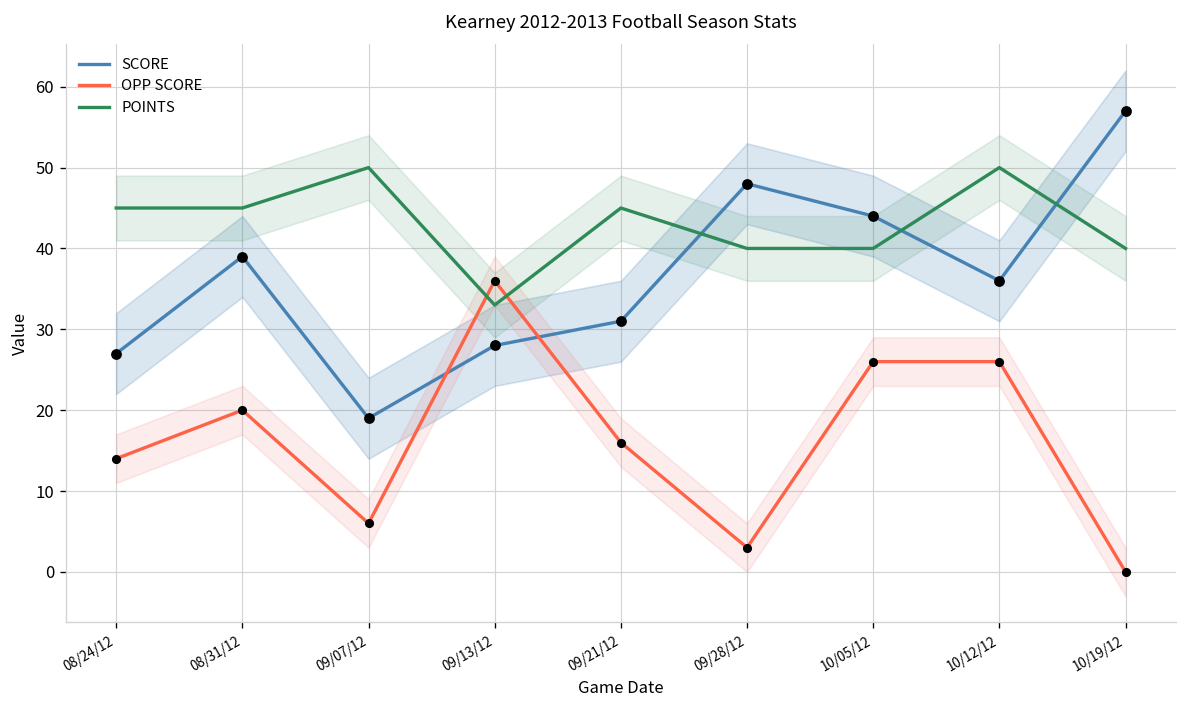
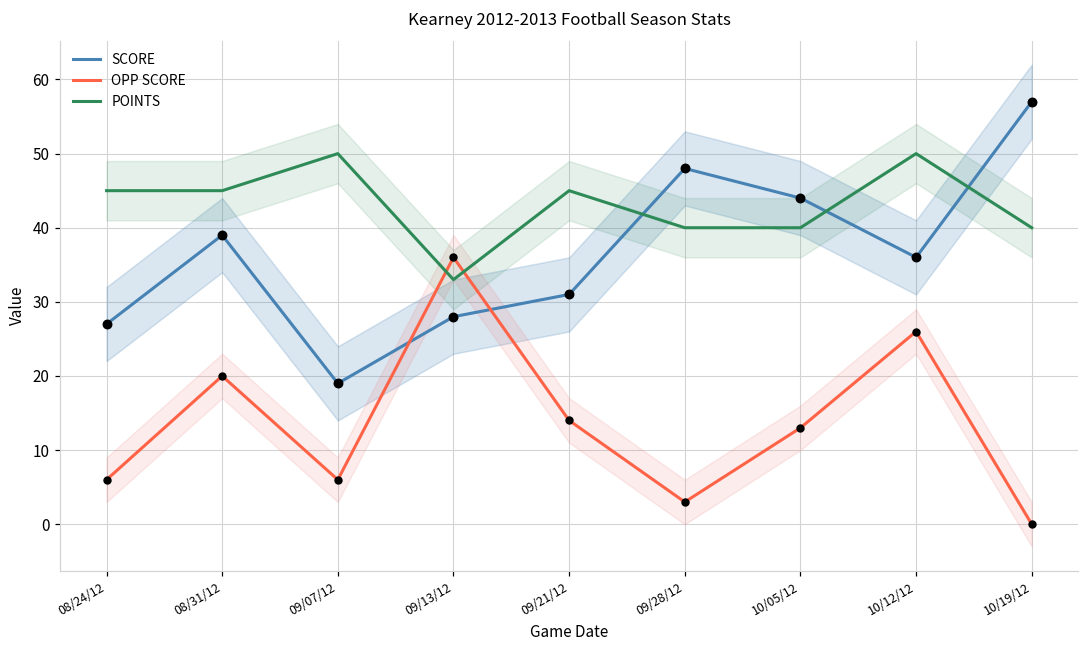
  {
    "OPP SCORE": {
-     "08/24/12": 14,
+     "08/24/12": 6,
      "08/31/12": 20,
      "09/07/12": 6,
      "09/13/12": 36,
-     "09/21/12": 16,
+     "09/21/12": 14,
      "09/28/12": 3,
-     "10/05/12": 26,
+     "10/05/12": 13,
      "10/12/12": 26,
      "10/19/12": 0
    }
  }
